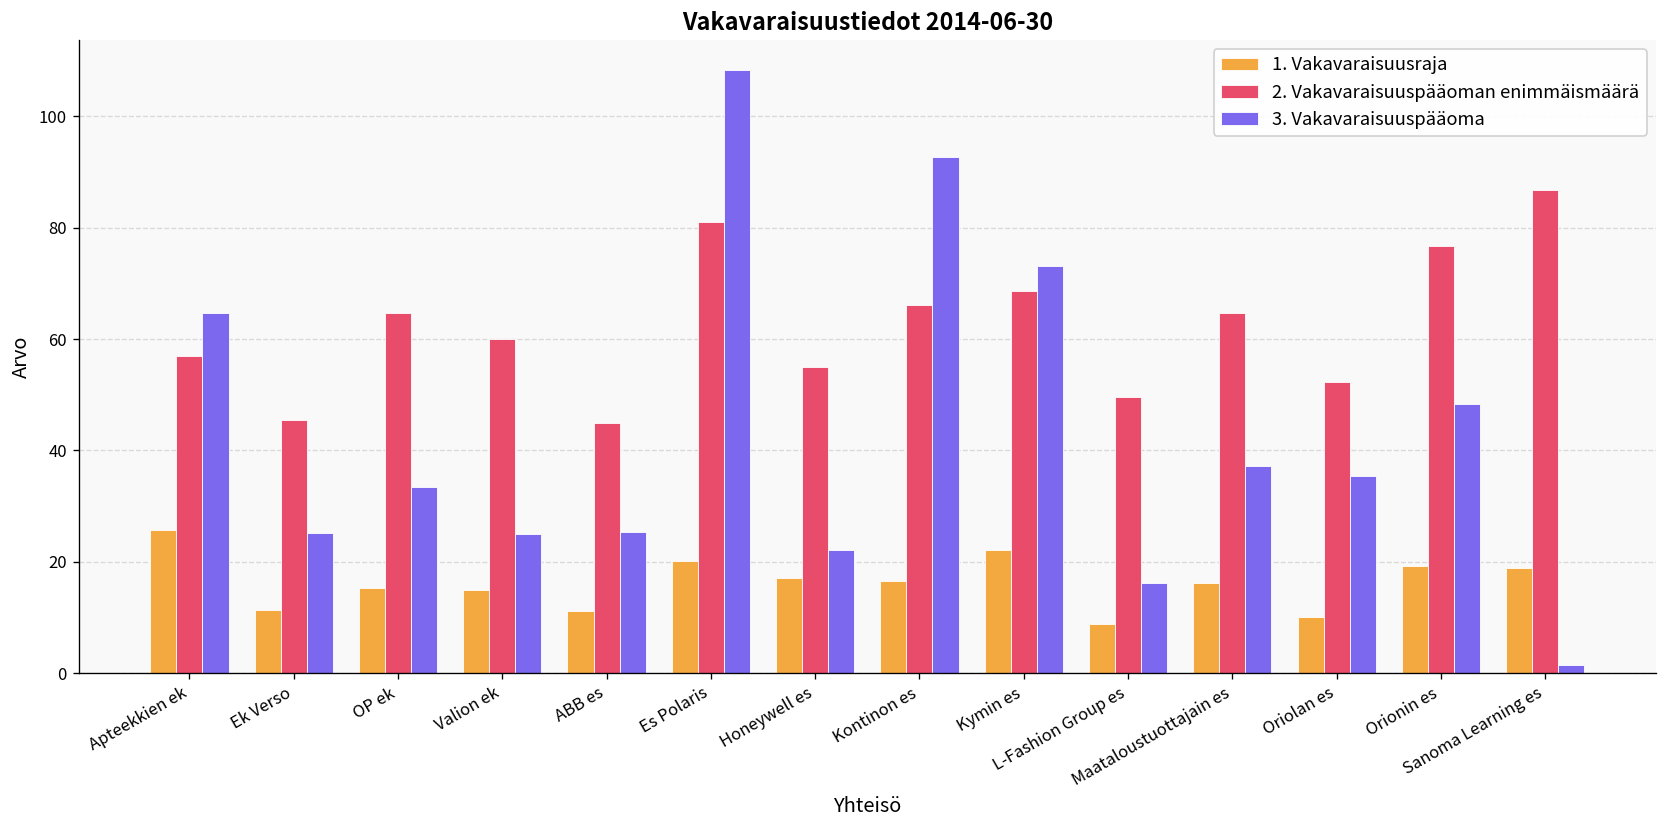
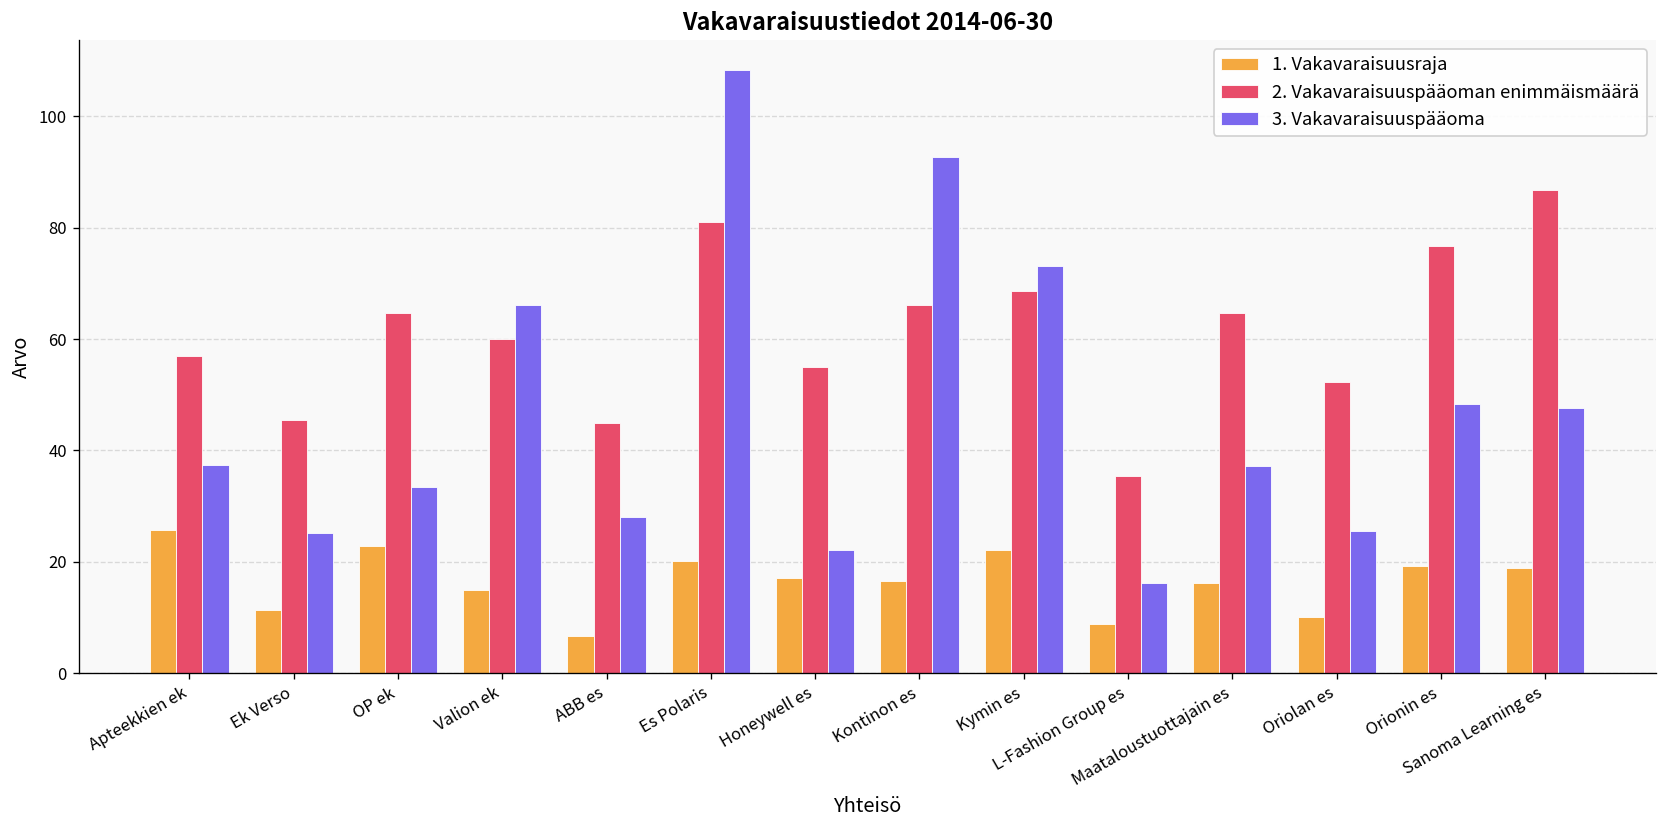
  {
    "1. Vakavaraisuusraja": {
      "Apteekkien ek": 26,
      "Ek Verso": 11,
-     "OP ek": 15,
+     "OP ek": 23,
      "Valion ek": 15,
-     "ABB es": 11,
+     "ABB es": 7,
      "Es Polaris": 20,
      "Honeywell es": 17,
      "Kontinon es": 17,
      "Kymin es": 22,
      "L-Fashion Group es": 9,
      "Maataloustuottajain es": 16,
      "Oriolan es": 10,
      "Orionin es": 19,
      "Sanoma Learning es": 19
    },
    "2. Vakavaraisuuspääoman enimmäismäärä": {
      "Apteekkien ek": 57,
      "Ek Verso": 46,
      "OP ek": 65,
      "Valion ek": 60,
      "ABB es": 45,
      "Es Polaris": 81,
      "Honeywell es": 55,
      "Kontinon es": 66,
      "Kymin es": 69,
-     "L-Fashion Group es": 50,
+     "L-Fashion Group es": 35,
      "Maataloustuottajain es": 65,
      "Oriolan es": 52,
      "Orionin es": 77,
      "Sanoma Learning es": 87
    },
    "3. Vakavaraisuuspääoma": {
-     "Apteekkien ek": 65,
+     "Apteekkien ek": 37,
      "Ek Verso": 25,
      "OP ek": 34,
-     "Valion ek": 25,
-     "ABB es": 25,
+     "Valion ek": 66,
+     "ABB es": 28,
      "Es Polaris": 108,
      "Honeywell es": 22,
      "Kontinon es": 93,
      "Kymin es": 73,
      "L-Fashion Group es": 16,
      "Maataloustuottajain es": 37,
-     "Oriolan es": 35,
+     "Oriolan es": 26,
      "Orionin es": 48,
-     "Sanoma Learning es": 1
+     "Sanoma Learning es": 48
    }
  }
